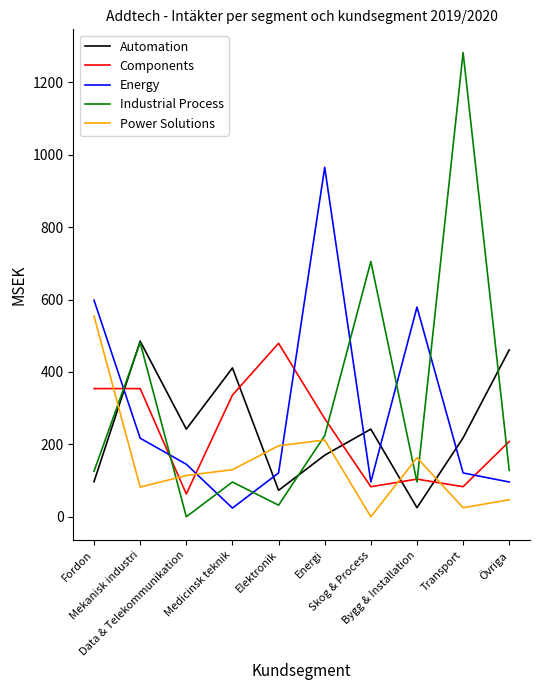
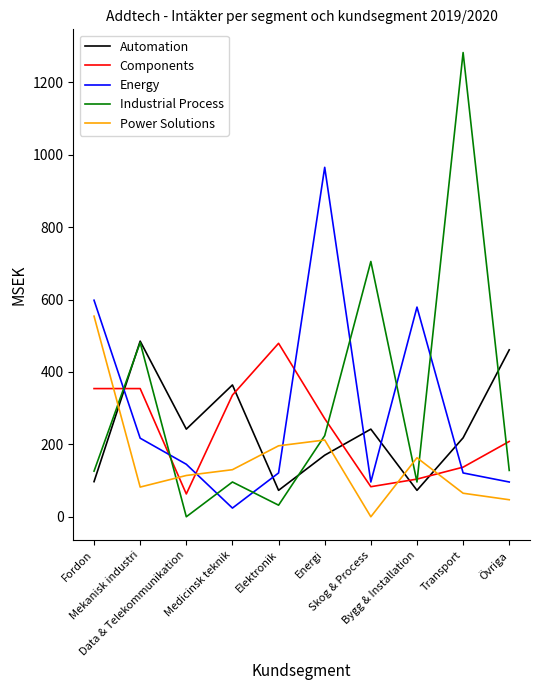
  {
    "Automation": {
      "Fordon": 100,
      "Data & Telekommunikation": 240,
-     "Medicinsk teknik": 410,
+     "Medicinsk teknik": 360,
      "Elektronik": 70,
      "Energi": 170,
      "Skog & Process": 240,
-     "Bygg & Installation": 30,
+     "Bygg & Installation": 70,
      "Transport": 220,
      "Övriga": 460
    },
    "Components": {
      "Fordon": 350,
      "Mekanisk industri": 350,
      "Data & Telekommunikation": 60,
      "Medicinsk teknik": 340,
      "Elektronik": 480,
      "Energi": 270,
      "Skog & Process": 80,
      "Bygg & Installation": 100,
-     "Transport": 80,
+     "Transport": 140,
      "Övriga": 210
    },
    "Energy": {
      "Fordon": 600,
      "Mekanisk industri": 220,
      "Data & Telekommunikation": 150,
      "Medicinsk teknik": 20,
      "Elektronik": 120,
      "Energi": 970,
      "Skog & Process": 100,
      "Bygg & Installation": 580,
      "Transport": 120,
      "Övriga": 100
    },
    "Industrial Process": {
      "Fordon": 130,
      "Data & Telekommunikation": 0,
      "Medicinsk teknik": 100,
      "Elektronik": 30,
      "Energi": 220,
      "Skog & Process": 710,
      "Bygg & Installation": 100,
      "Transport": 1280,
      "Övriga": 130
    },
    "Power Solutions": {
      "Fordon": 550,
      "Mekanisk industri": 80,
      "Data & Telekommunikation": 110,
      "Medicinsk teknik": 130,
      "Elektronik": 200,
      "Energi": 210,
      "Skog & Process": 0,
      "Bygg & Installation": 160,
-     "Transport": 30,
+     "Transport": 70,
      "Övriga": 50
    }
  }
